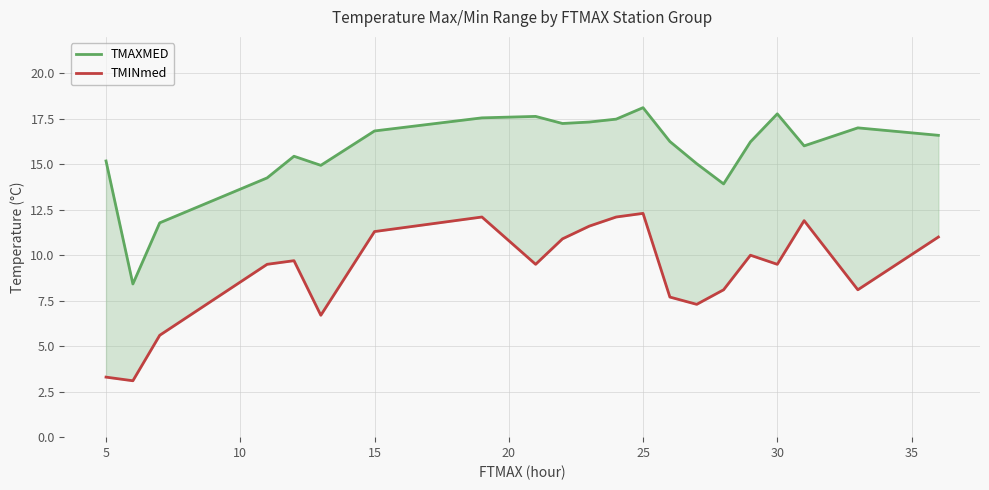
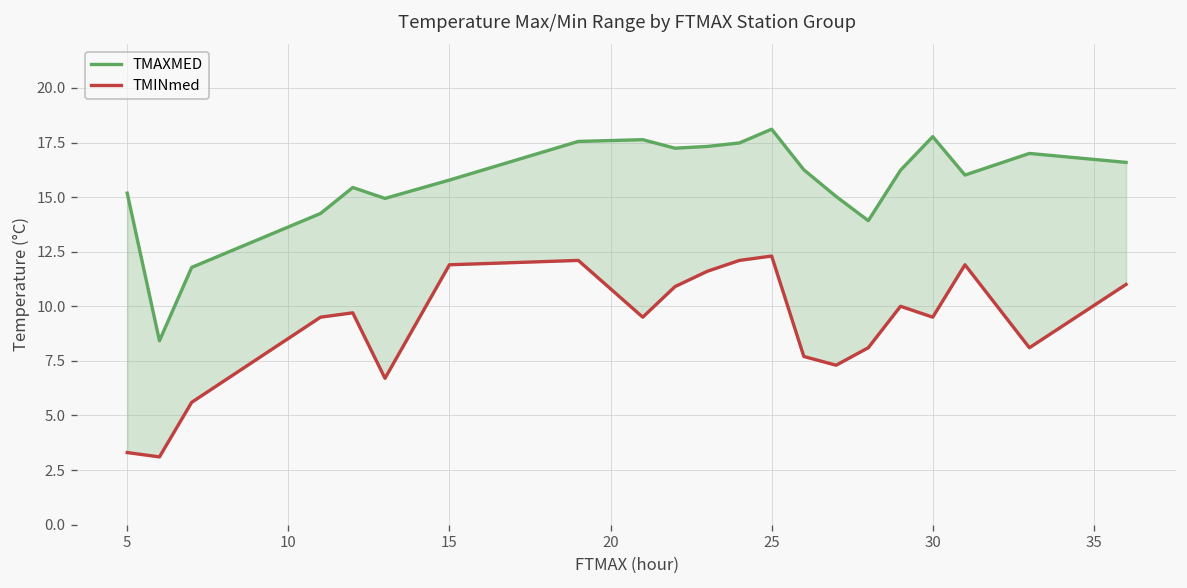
  {
    "TMAXMED": {
      "5": 15.2,
-     "15": 16.8,
+     "15": 15.8,
      "25": 18.1,
      "30": 17.8
    },
    "TMINmed": {
      "5": 3.3,
-     "15": 11.3,
+     "15": 11.9,
      "25": 12.3,
      "30": 9.5
    }
  }
